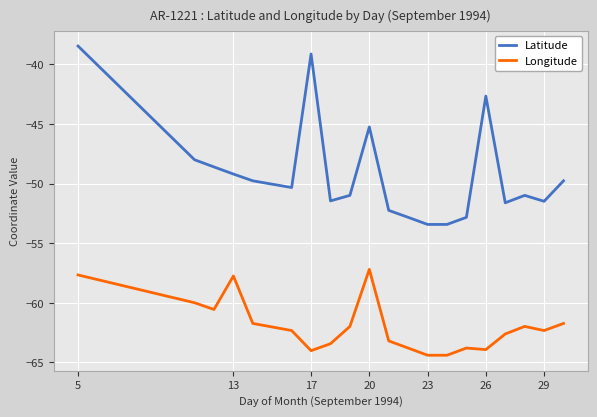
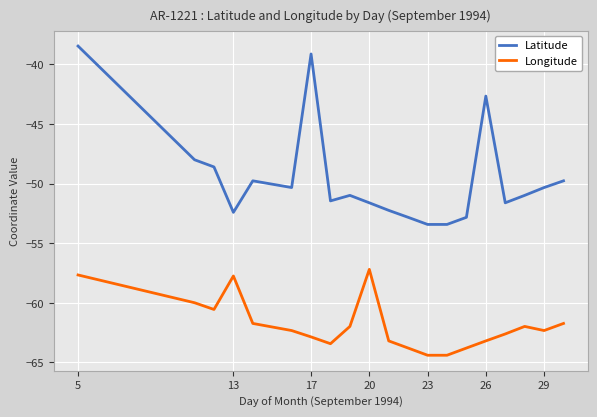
  {
    "Latitude": {
      "5": -38.5,
-     "13": -49.2,
+     "13": -52.4,
      "17": -39.1,
-     "20": -45.3,
+     "20": -51.6,
      "23": -53.4,
      "26": -42.7,
-     "29": -51.5
+     "29": -50.3
    },
    "Longitude": {
      "5": -57.7,
      "13": -57.8,
-     "17": -64.0,
+     "17": -62.9,
      "20": -57.2,
      "23": -64.4,
-     "26": -63.9,
+     "26": -63.2,
      "29": -62.3
    }
  }
